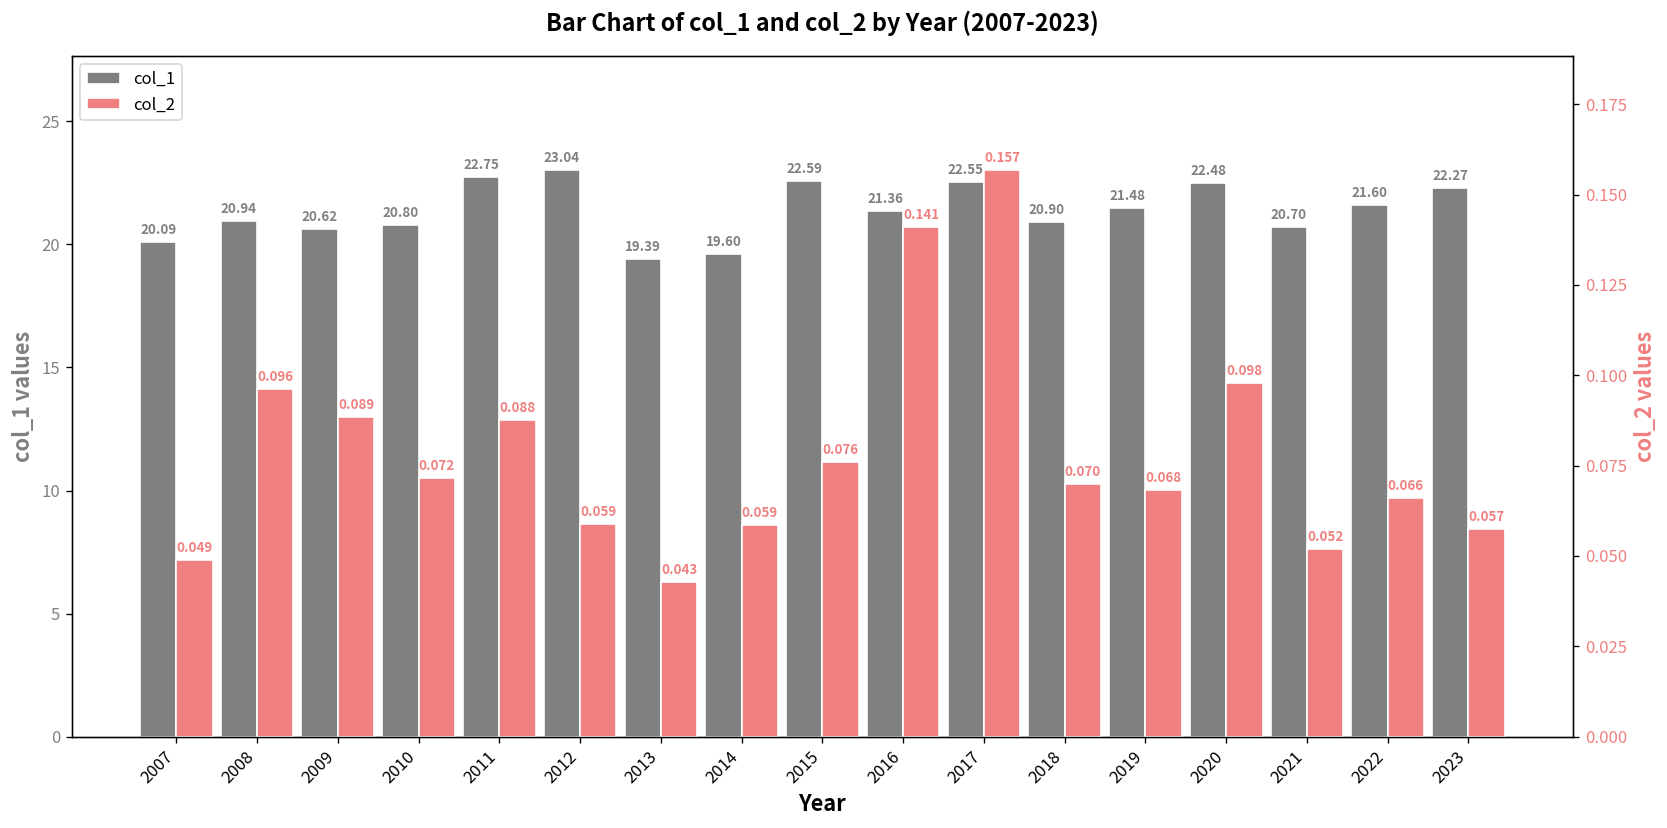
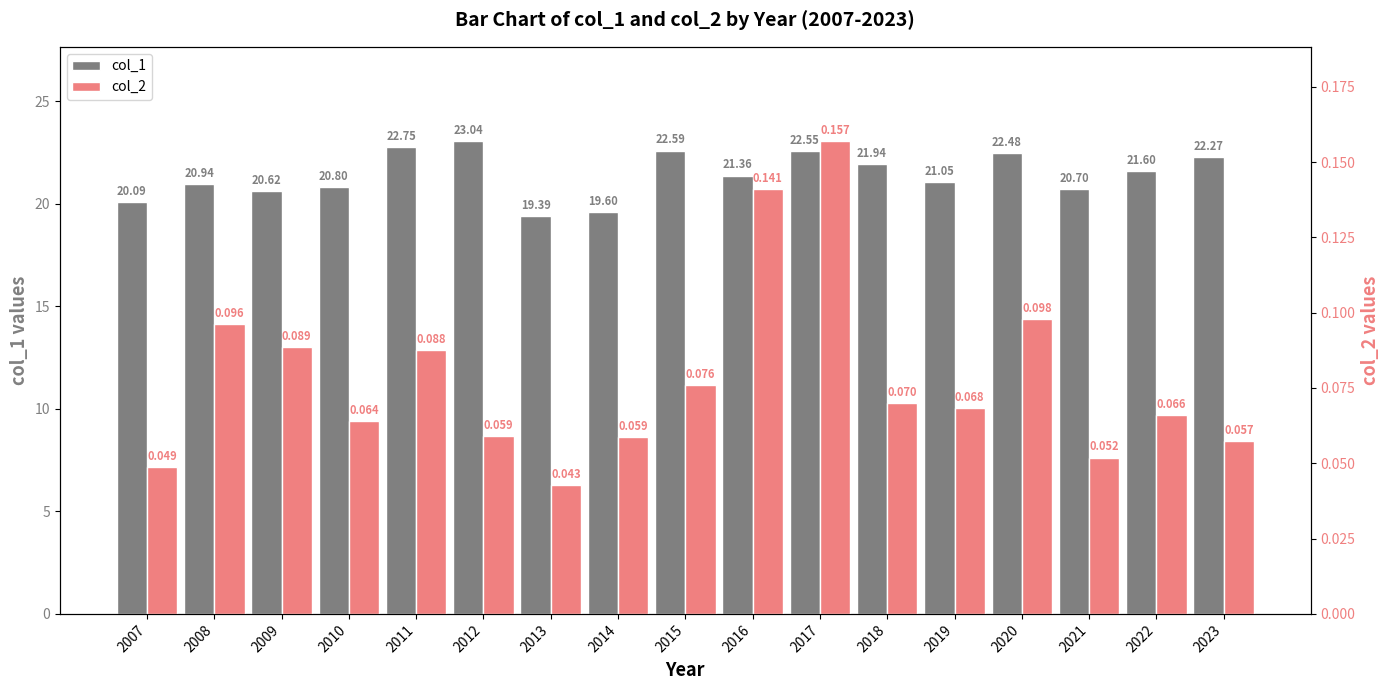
  {
    "col_1": {
      "2007": 20.09,
      "2008": 20.94,
      "2009": 20.62,
      "2010": 20.80,
      "2011": 22.75,
      "2012": 23.04,
      "2013": 19.39,
      "2014": 19.60,
      "2015": 22.59,
      "2016": 21.36,
      "2017": 22.55,
-     "2018": 20.90,
-     "2019": 21.48,
+     "2018": 21.94,
+     "2019": 21.05,
      "2020": 22.48,
      "2021": 20.70,
      "2022": 21.60,
      "2023": 22.27
    },
    "col_2": {
      "2007": 0.049,
      "2008": 0.096,
      "2009": 0.089,
-     "2010": 0.072,
+     "2010": 0.064,
      "2011": 0.088,
      "2012": 0.059,
      "2013": 0.043,
      "2014": 0.059,
      "2015": 0.076,
      "2016": 0.141,
      "2017": 0.157,
      "2018": 0.070,
      "2019": 0.068,
      "2020": 0.098,
      "2021": 0.052,
      "2022": 0.066,
      "2023": 0.057
    }
  }
